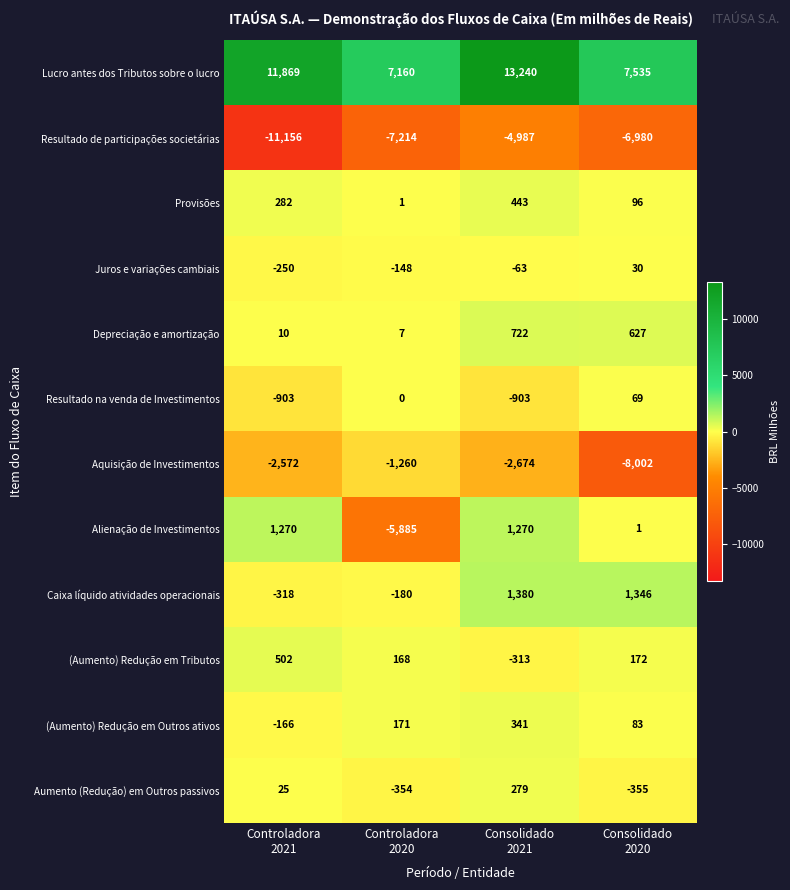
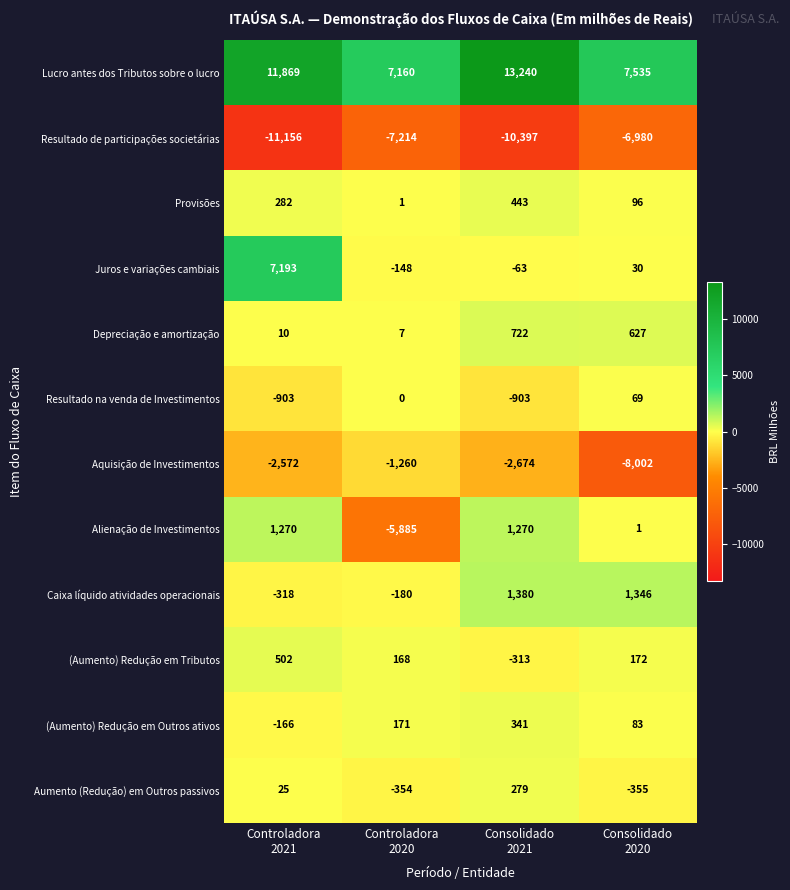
  {
    "Lucro antes dos Tributos sobre o lucro": {
      "Controladora 2021": "11,869",
      "Controladora 2020": "7,160",
      "Consolidado 2021": "13,240",
      "Consolidado 2020": "7,535"
    },
    "Resultado de participações societárias": {
      "Controladora 2021": "-11,156",
      "Controladora 2020": "-7,214",
-     "Consolidado 2021": "-4,987",
+     "Consolidado 2021": "-10,397",
      "Consolidado 2020": "-6,980"
    },
    "Provisões": {
      "Controladora 2021": "282",
      "Controladora 2020": "1",
      "Consolidado 2021": "443",
      "Consolidado 2020": "96"
    },
    "Juros e variações cambiais": {
-     "Controladora 2021": "-250",
+     "Controladora 2021": "7,193",
      "Controladora 2020": "-148",
      "Consolidado 2021": "-63",
      "Consolidado 2020": "30"
    },
    "Depreciação e amortização": {
      "Controladora 2021": "10",
      "Controladora 2020": "7",
      "Consolidado 2021": "722",
      "Consolidado 2020": "627"
    },
    "Resultado na venda de Investimentos": {
      "Controladora 2021": "-903",
      "Controladora 2020": "0",
      "Consolidado 2021": "-903",
      "Consolidado 2020": "69"
    },
    "Aquisição de Investimentos": {
      "Controladora 2021": "-2,572",
      "Controladora 2020": "-1,260",
      "Consolidado 2021": "-2,674",
      "Consolidado 2020": "-8,002"
    },
    "Alienação de Investimentos": {
      "Controladora 2021": "1,270",
      "Controladora 2020": "-5,885",
      "Consolidado 2021": "1,270",
      "Consolidado 2020": "1"
    },
    "Caixa líquido atividades operacionais": {
      "Controladora 2021": "-318",
      "Controladora 2020": "-180",
      "Consolidado 2021": "1,380",
      "Consolidado 2020": "1,346"
    },
    "(Aumento) Redução em Tributos": {
      "Controladora 2021": "502",
      "Controladora 2020": "168",
      "Consolidado 2021": "-313",
      "Consolidado 2020": "172"
    },
    "(Aumento) Redução em Outros ativos": {
      "Controladora 2021": "-166",
      "Controladora 2020": "171",
      "Consolidado 2021": "341",
      "Consolidado 2020": "83"
    },
    "Aumento (Redução) em Outros passivos": {
      "Controladora 2021": "25",
      "Controladora 2020": "-354",
      "Consolidado 2021": "279",
      "Consolidado 2020": "-355"
    }
  }
